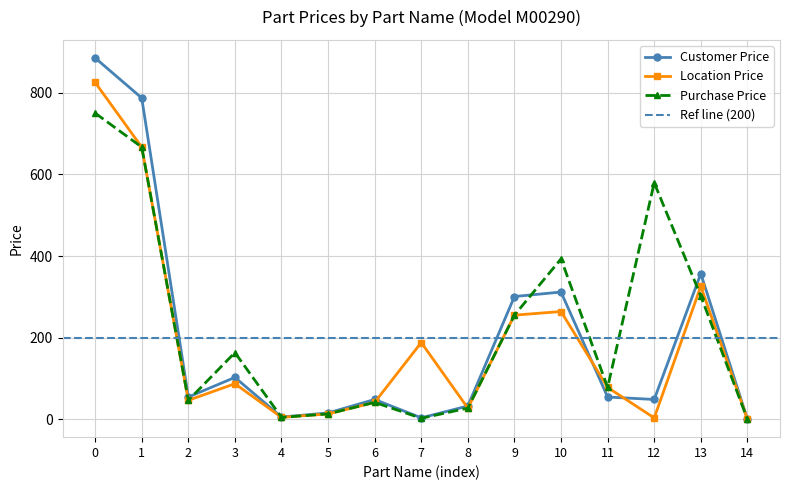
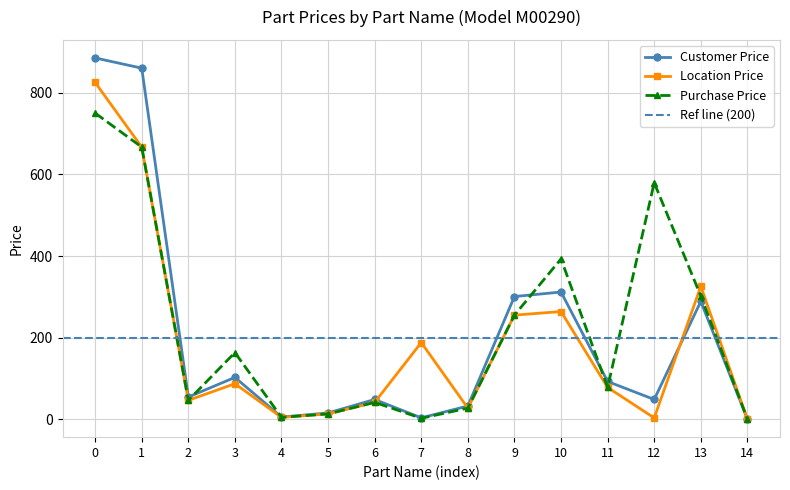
  {
    "Customer Price": {
      "0": 890,
-     "1": 790,
+     "1": 860,
      "2": 60,
      "3": 100,
      "6": 50,
      "9": 300,
      "10": 310,
-     "11": 60,
+     "11": 90,
      "12": 50,
-     "13": 360
+     "13": 290
    },
    "Location Price": {
      "0": 830,
      "3": 90,
      "7": 190,
      "10": 260,
      "12": 0,
      "13": 330
    },
    "Purchase Price": {
      "0": 750,
      "3": 160,
      "10": 390,
      "12": 580,
      "13": 300
    }
  }
